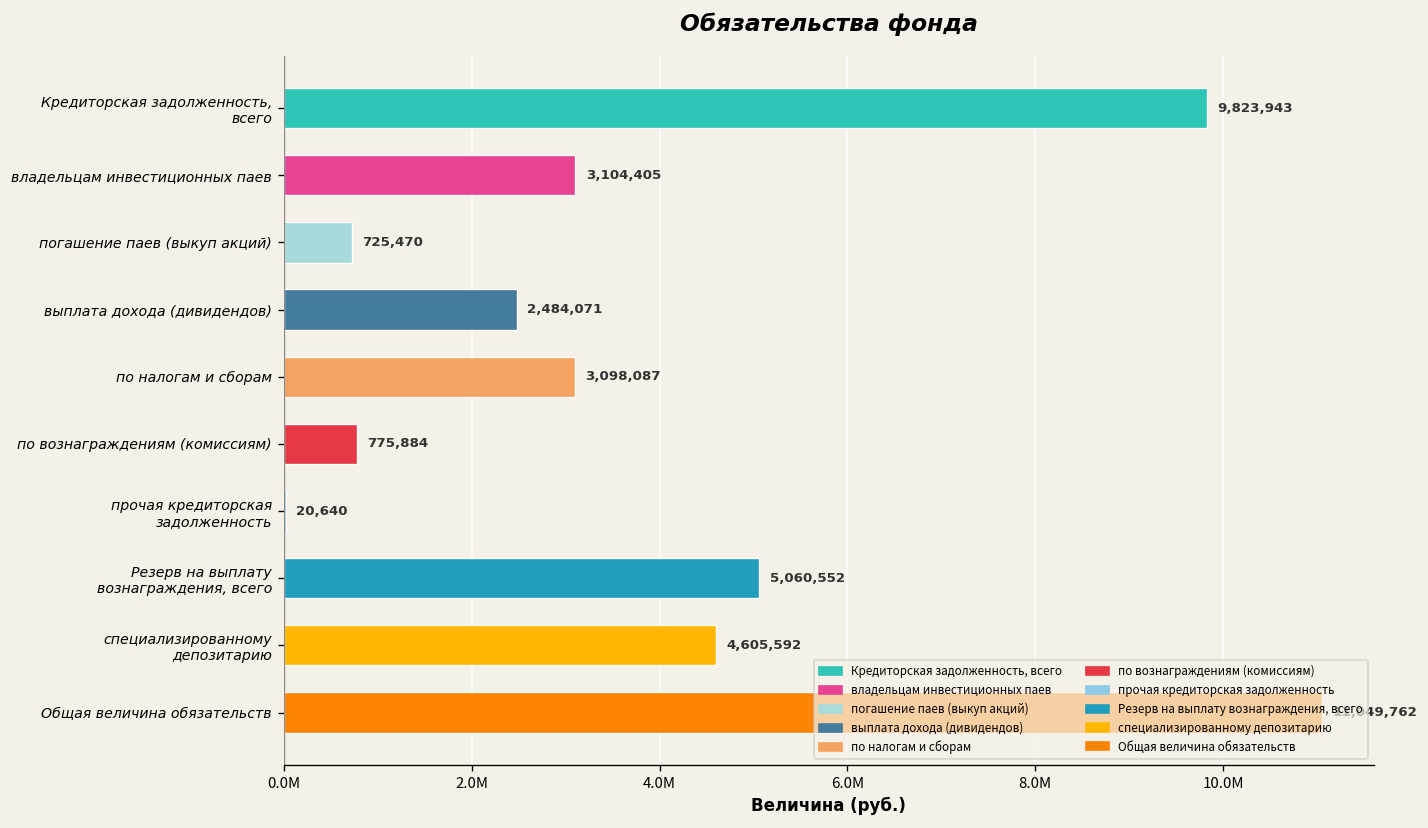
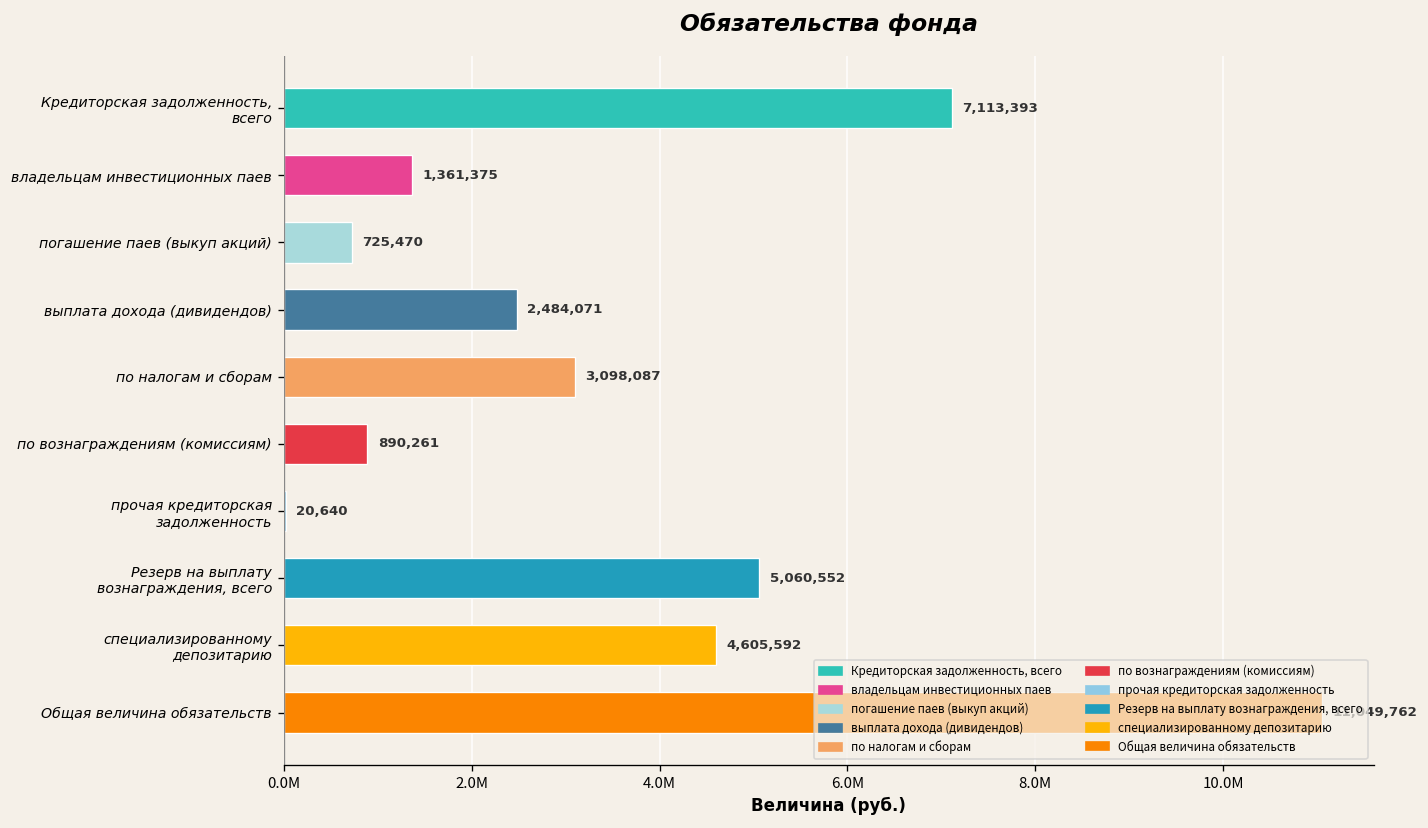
  {
-   "Кредиторская задолженность, всего": "9,823,943",
-   "владельцам инвестиционных паев": "3,104,405",
+   "Кредиторская задолженность, всего": "7,113,393",
+   "владельцам инвестиционных паев": "1,361,375",
    "погашение паев (выкуп акций)": "725,470",
    "выплата дохода (дивидендов)": "2,484,071",
    "по налогам и сборам": "3,098,087",
-   "по вознаграждениям (комиссиям)": "775,884",
+   "по вознаграждениям (комиссиям)": "890,261",
    "прочая кредиторская задолженность": "20,640",
    "Резерв на выплату вознаграждения, всего": "5,060,552",
    "специализированному депозитарию": "4,605,592"
  }
